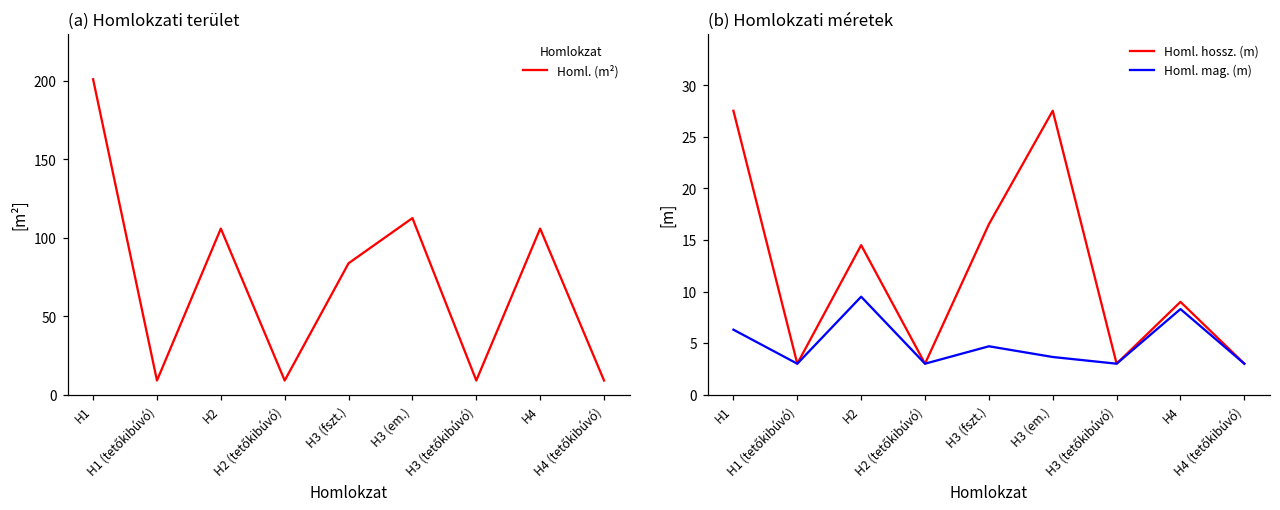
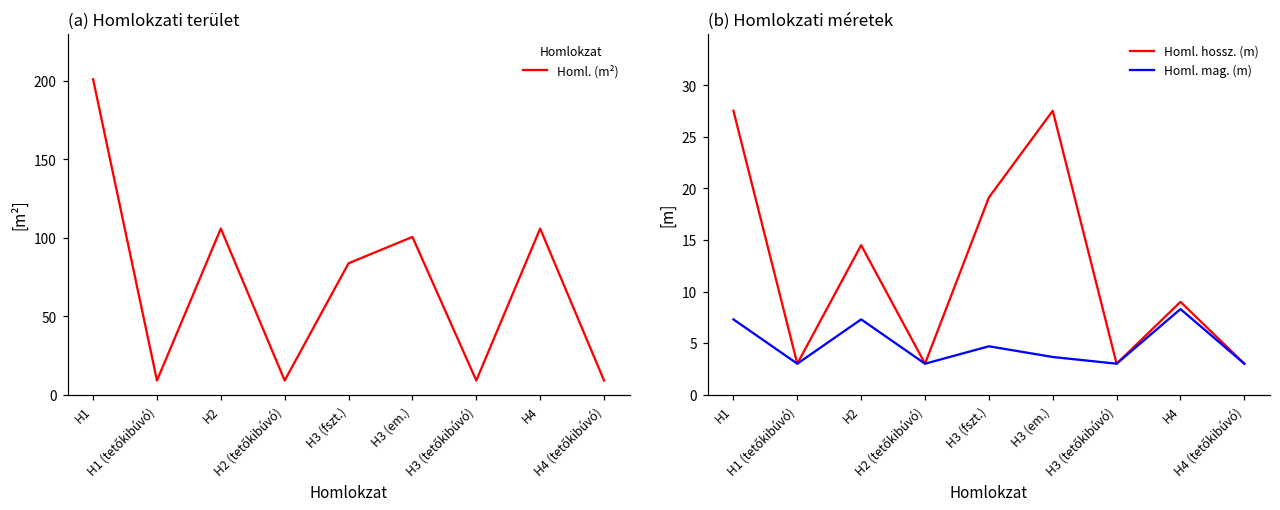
  {
    "(a) Homlokzati terület": {
      "H1": 201,
      "H1 (tetőkibúvó)": 9,
      "H2": 106,
      "H2 (tetőkibúvó)": 9,
      "H3 (fszt.)": 84,
-     "H3 (em.)": 113,
+     "H3 (em.)": 101,
      "H3 (tetőkibúvó)": 9,
      "H4": 106,
      "H4 (tetőkibúvó)": 9
    },
    "(b) Homlokzati méretek": {
      "Homl. hossz. (m)": {
        "H1": 28,
        "H2": 15,
-       "H3 (fszt.)": 17,
+       "H3 (fszt.)": 19,
        "H3 (em.)": 28,
        "H4": 9
      },
      "Homl. mag. (m)": {
-       "H1": 6,
-       "H2": 10,
+       "H1": 7,
+       "H2": 7,
        "H3 (fszt.)": 5,
        "H3 (em.)": 4,
        "H4": 8
      }
    }
  }
